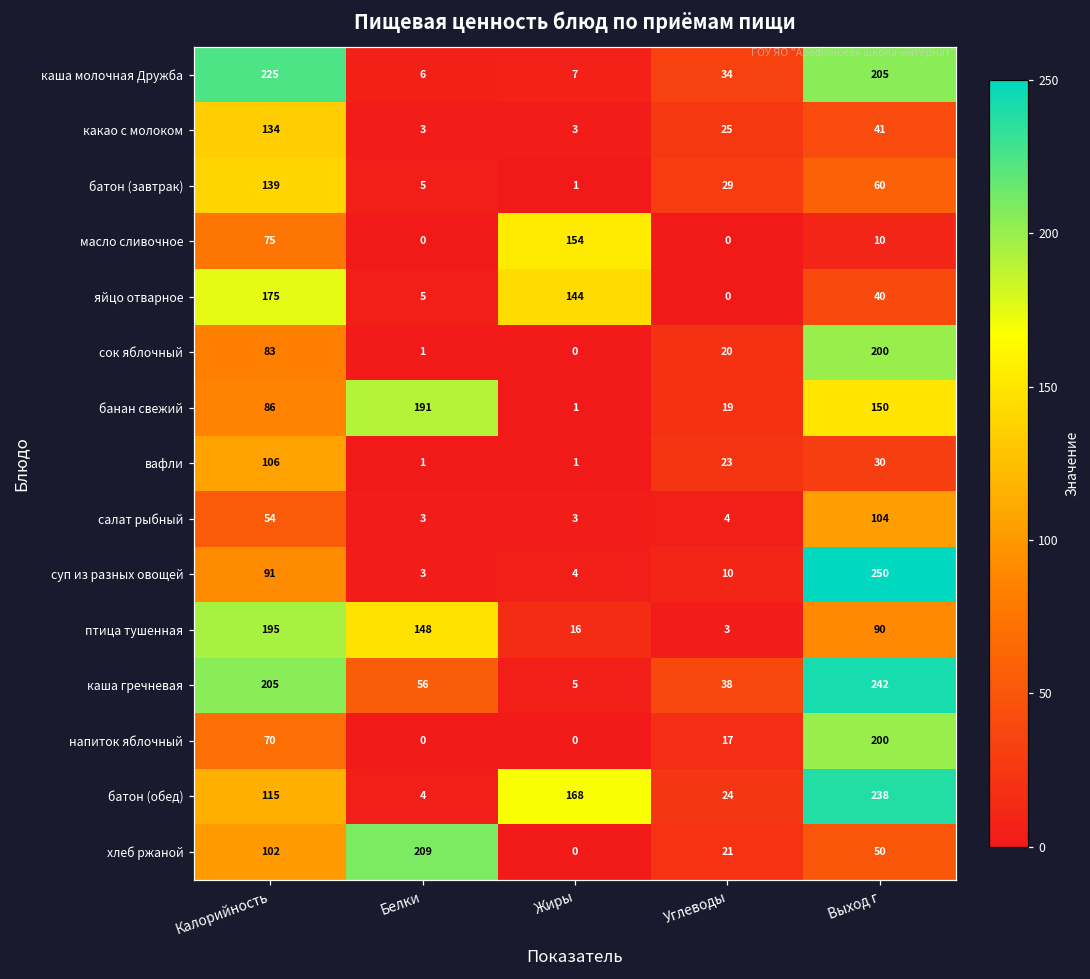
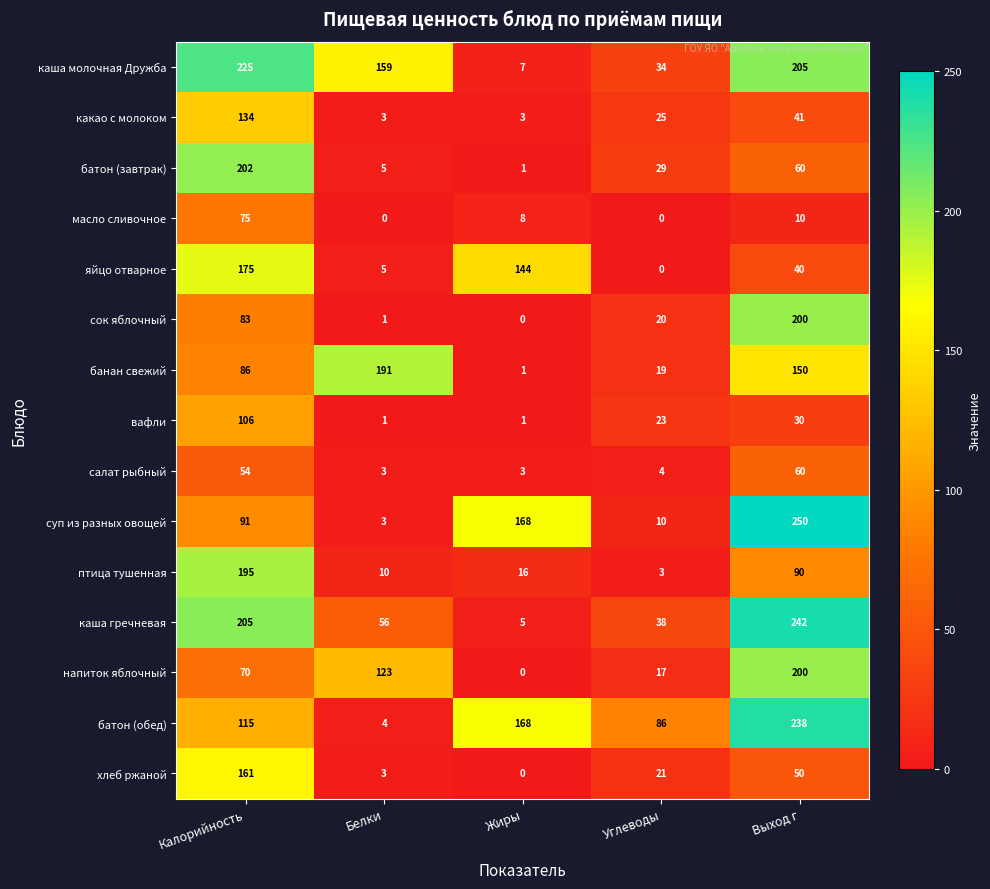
  {
    "каша молочная Дружба": {
      "Калорийность": 225,
-     "Белки": 6,
+     "Белки": 159,
      "Жиры": 7,
      "Углеводы": 34
    },
    "какао с молоком": {
      "Калорийность": 134,
      "Белки": 3,
      "Жиры": 3,
      "Углеводы": 25,
      "Выход г": 41
    },
    "батон (завтрак)": {
-     "Калорийность": 139,
+     "Калорийность": 202,
      "Белки": 5,
      "Жиры": 1,
      "Углеводы": 29,
      "Выход г": 60
    },
    "масло сливочное": {
      "Калорийность": 75,
      "Белки": 0,
-     "Жиры": 154,
+     "Жиры": 8,
      "Углеводы": 0,
      "Выход г": 10
    },
    "яйцо отварное": {
      "Калорийность": 175,
      "Белки": 5,
      "Жиры": 144,
      "Углеводы": 0,
      "Выход г": 40
    },
    "сок яблочный": {
      "Калорийность": 83,
      "Белки": 1,
      "Жиры": 0,
      "Углеводы": 20,
      "Выход г": 200
    },
    "банан свежий": {
      "Калорийность": 86,
      "Белки": 191,
      "Жиры": 1,
      "Углеводы": 19,
      "Выход г": 150
    },
    "вафли": {
      "Калорийность": 106,
      "Белки": 1,
      "Жиры": 1,
      "Углеводы": 23,
      "Выход г": 30
    },
    "салат рыбный": {
      "Калорийность": 54,
      "Белки": 3,
      "Жиры": 3,
      "Углеводы": 4,
-     "Выход г": 104
+     "Выход г": 60
    },
    "суп из разных овощей": {
      "Калорийность": 91,
      "Белки": 3,
-     "Жиры": 4,
+     "Жиры": 168,
      "Углеводы": 10,
      "Выход г": 250
    },
    "птица тушенная": {
      "Калорийность": 195,
-     "Белки": 148,
+     "Белки": 10,
      "Жиры": 16,
      "Углеводы": 3,
      "Выход г": 90
    },
    "каша гречневая": {
      "Калорийность": 205,
      "Белки": 56,
      "Жиры": 5,
      "Углеводы": 38,
      "Выход г": 242
    },
    "напиток яблочный": {
      "Калорийность": 70,
-     "Белки": 0,
+     "Белки": 123,
      "Жиры": 0,
      "Углеводы": 17,
      "Выход г": 200
    },
    "батон (обед)": {
      "Калорийность": 115,
      "Белки": 4,
      "Жиры": 168,
-     "Углеводы": 24,
+     "Углеводы": 86,
      "Выход г": 238
    },
    "хлеб ржаной": {
-     "Калорийность": 102,
-     "Белки": 209,
+     "Калорийность": 161,
+     "Белки": 3,
      "Жиры": 0,
      "Углеводы": 21,
      "Выход г": 50
    }
  }
